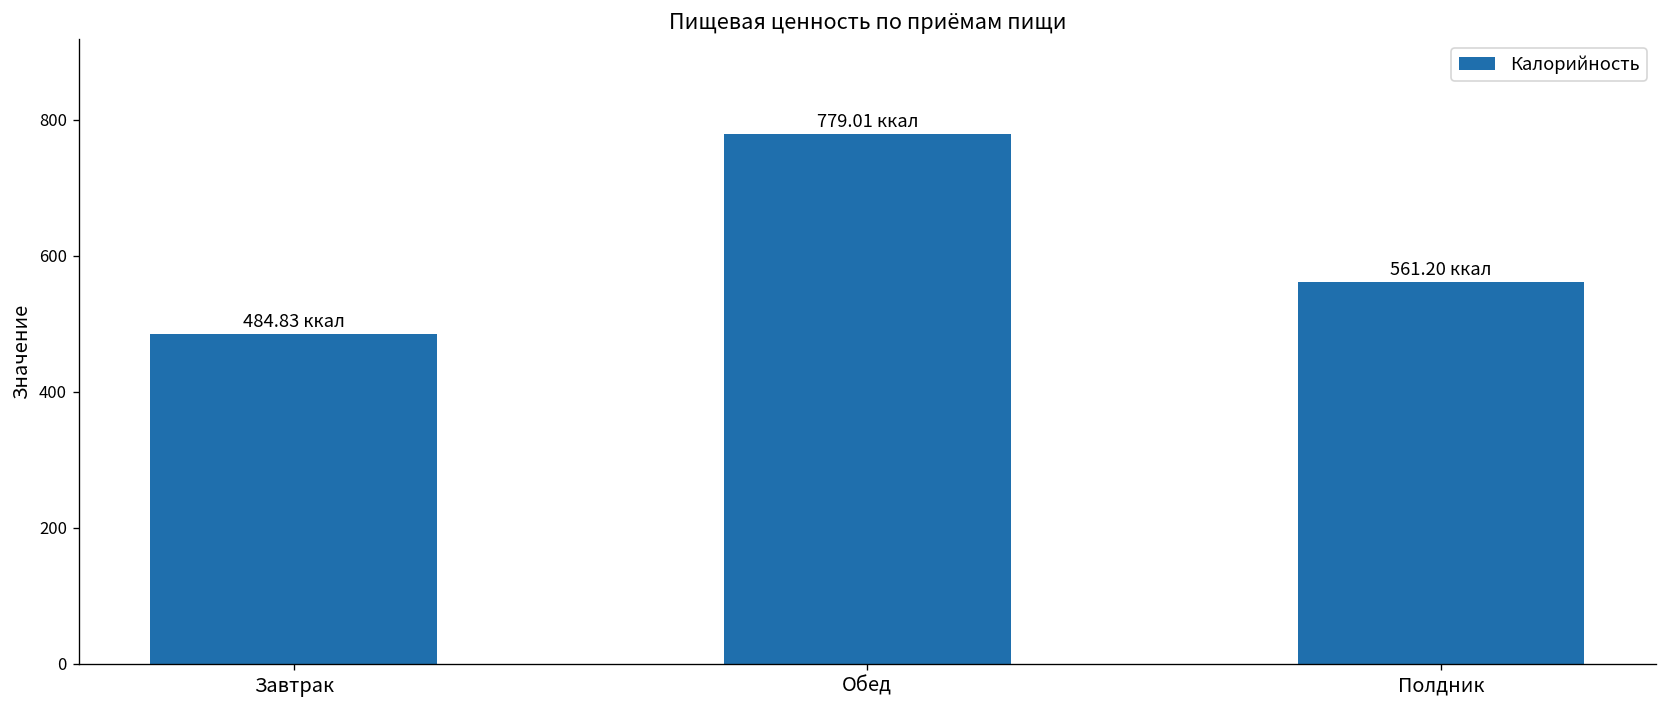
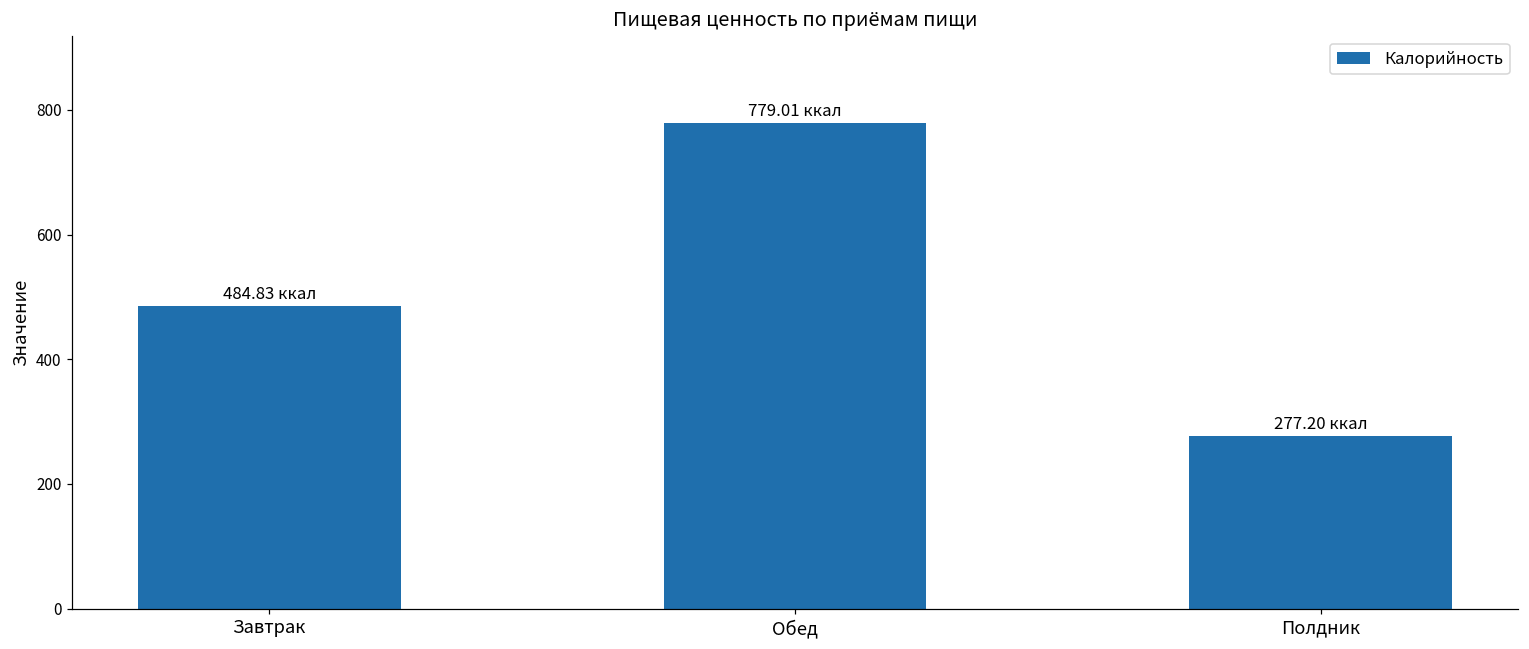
  {
    "Завтрак": 484.83,
    "Обед": 779.01,
-   "Полдник": 561.20
+   "Полдник": 277.20
  }
